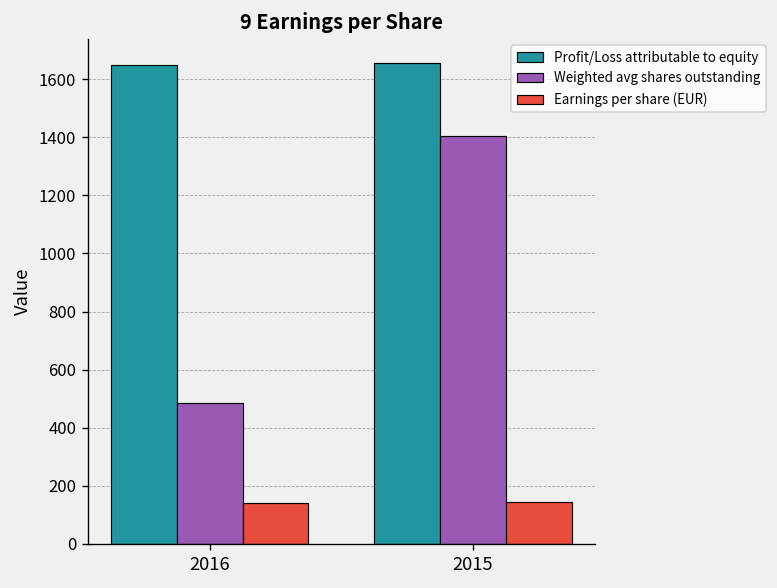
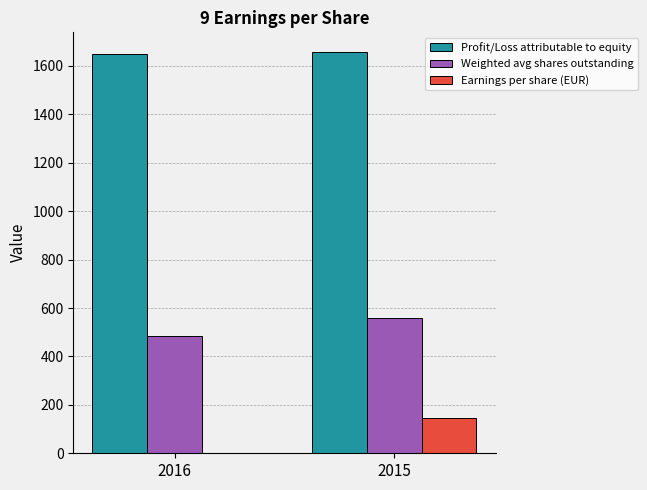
  {
    "Profit/Loss attributable to equity": {
      "2016": 1650,
      "2015": 1660
    },
    "Weighted avg shares outstanding": {
      "2016": 480,
-     "2015": 1400
+     "2015": 560
    },
    "Earnings per share (EUR)": {
-     "2016": 140,
+     "2016": 0,
      "2015": 150
    }
  }
